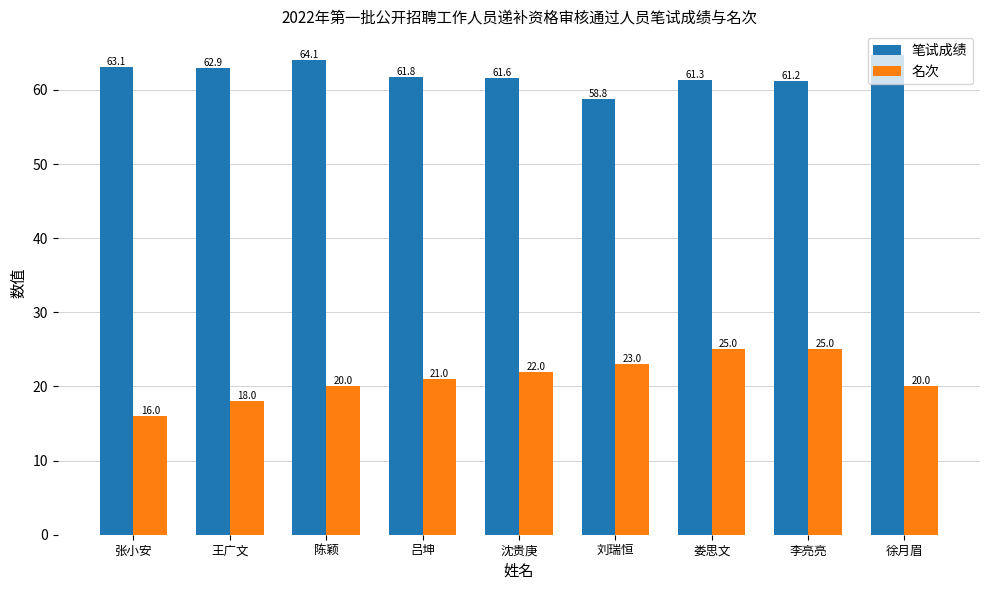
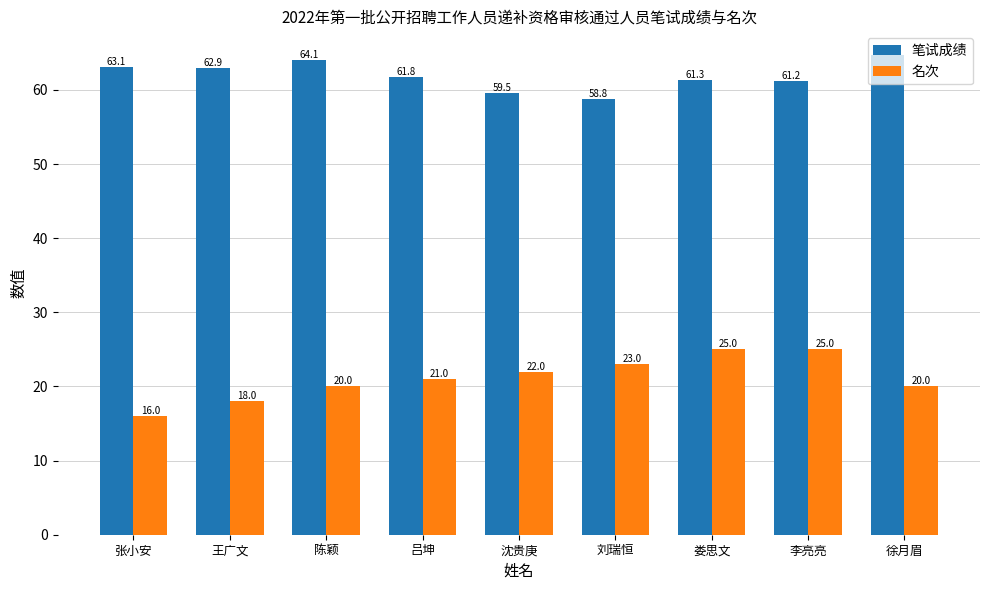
  {
    "笔试成绩": {
      "张小安": 63.1,
      "王广文": 62.9,
      "陈颖": 64.1,
      "吕坤": 61.8,
-     "沈贵庚": 61.6,
+     "沈贵庚": 59.5,
      "刘瑞恒": 58.8,
      "娄思文": 61.3,
      "李亮亮": 61.2
    },
    "名次": {
      "张小安": 16.0,
      "王广文": 18.0,
      "陈颖": 20.0,
      "吕坤": 21.0,
      "沈贵庚": 22.0,
      "刘瑞恒": 23.0,
      "娄思文": 25.0,
      "李亮亮": 25.0,
      "徐月眉": 20.0
    }
  }
